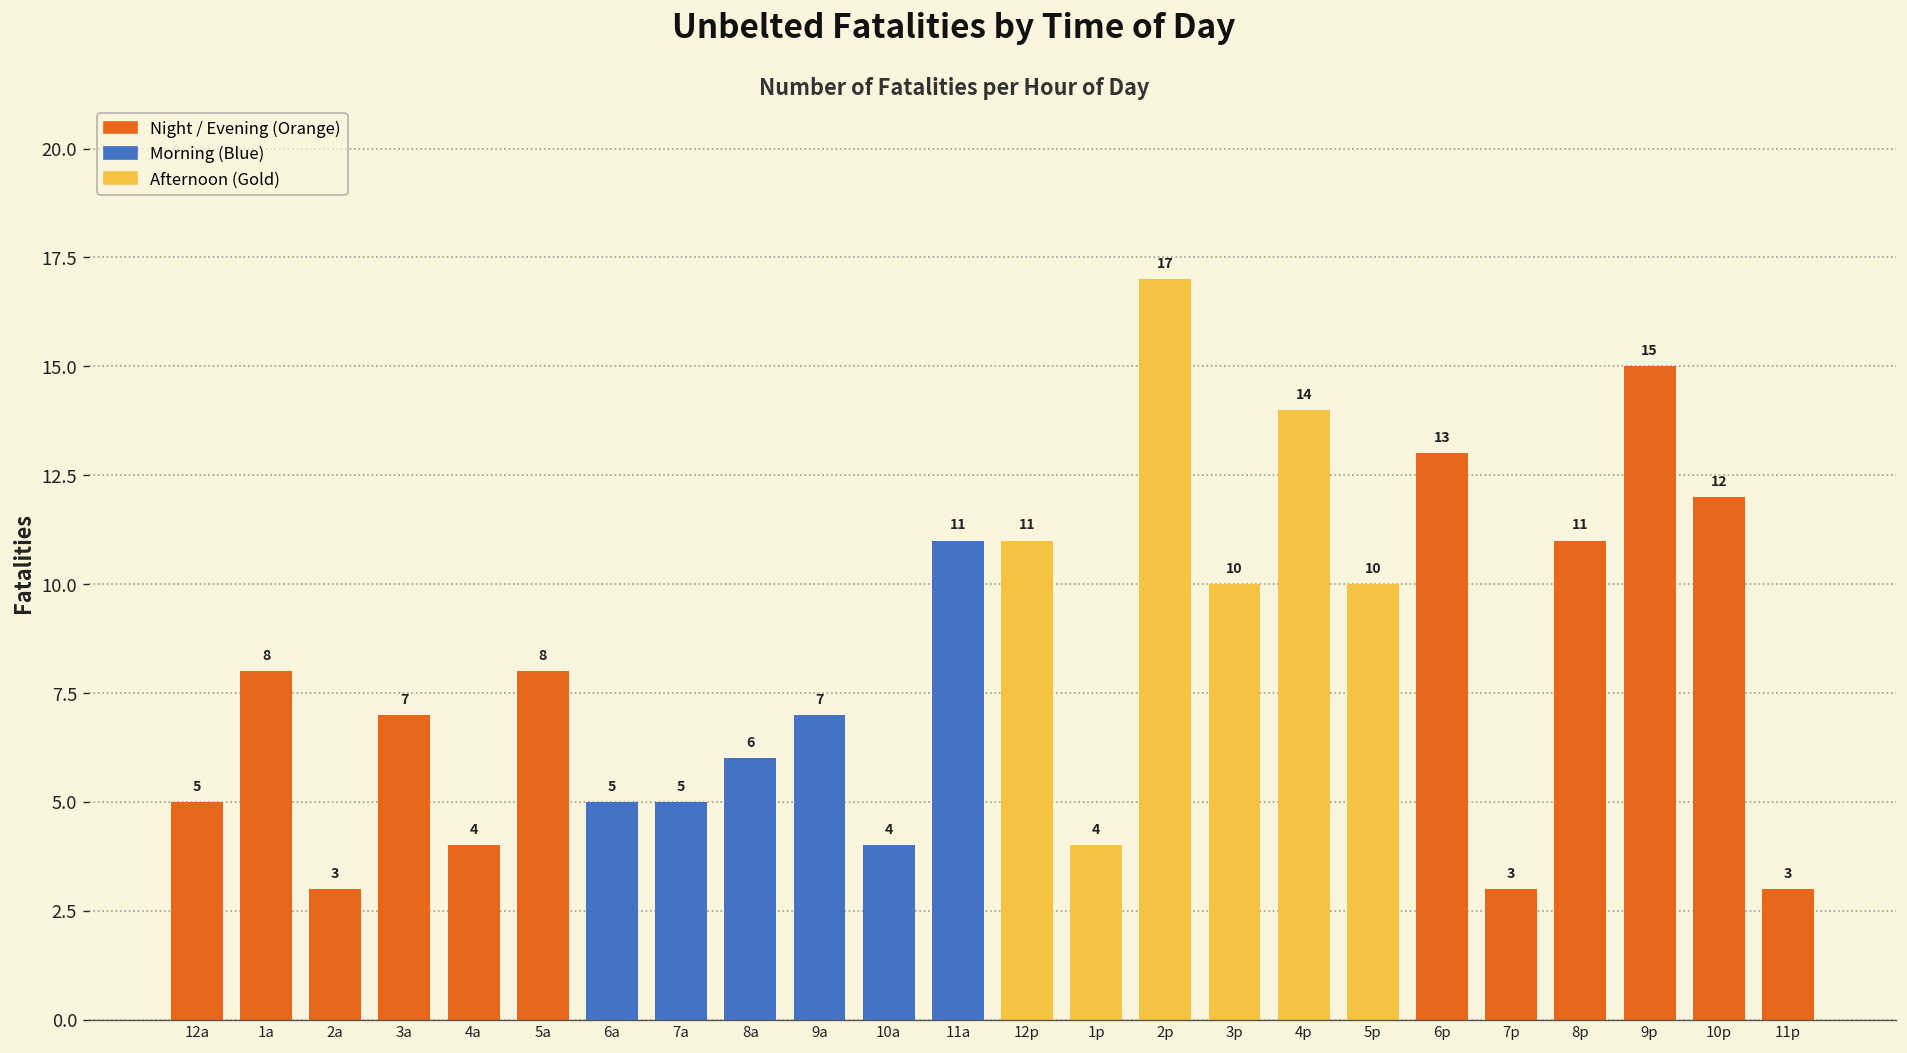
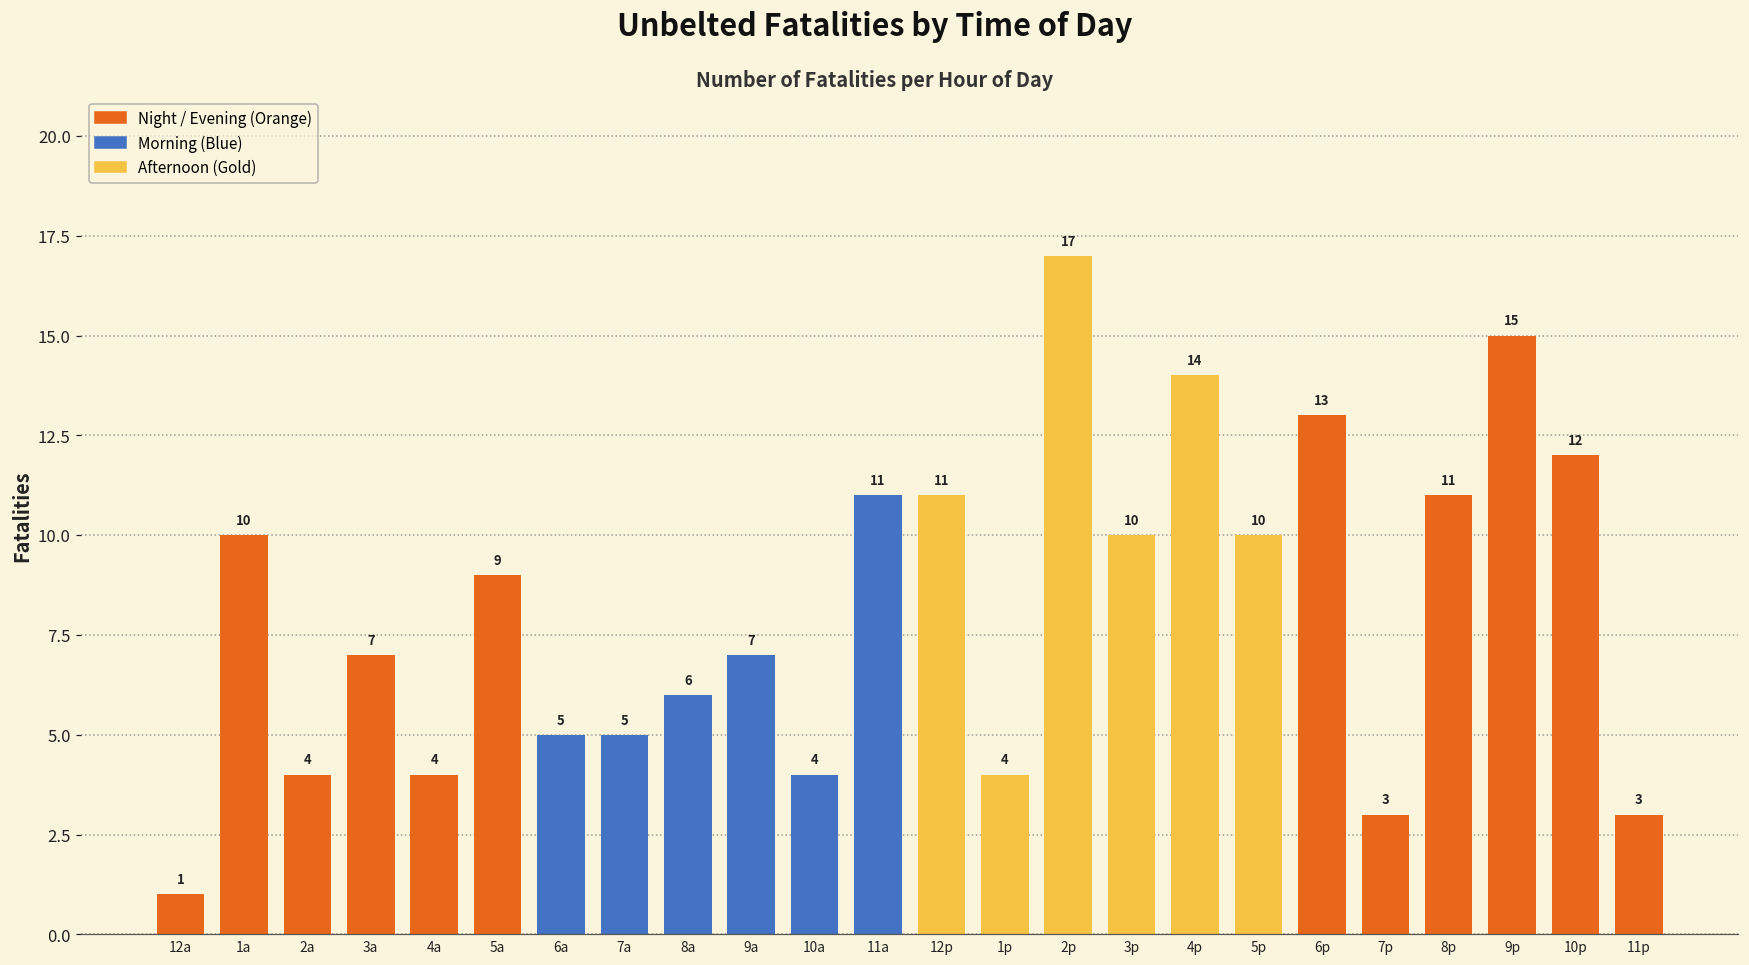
  {
-   "12a": 5,
-   "1a": 8,
-   "2a": 3,
+   "12a": 1,
+   "1a": 10,
+   "2a": 4,
    "3a": 7,
    "4a": 4,
-   "5a": 8,
+   "5a": 9,
    "6a": 5,
    "7a": 5,
    "8a": 6,
    "9a": 7,
    "10a": 4,
    "11a": 11,
    "12p": 11,
    "1p": 4,
    "2p": 17,
    "3p": 10,
    "4p": 14,
    "5p": 10,
    "6p": 13,
    "7p": 3,
    "8p": 11,
    "9p": 15,
    "10p": 12,
    "11p": 3
  }
